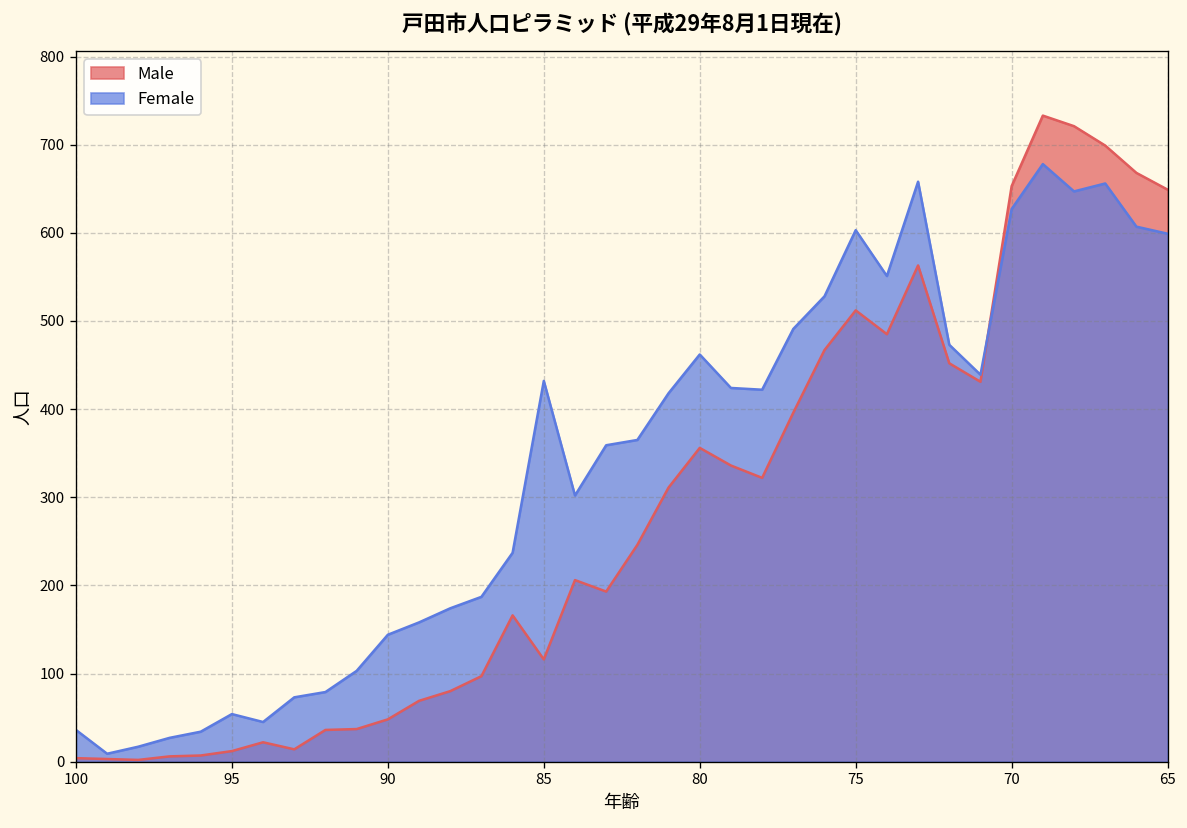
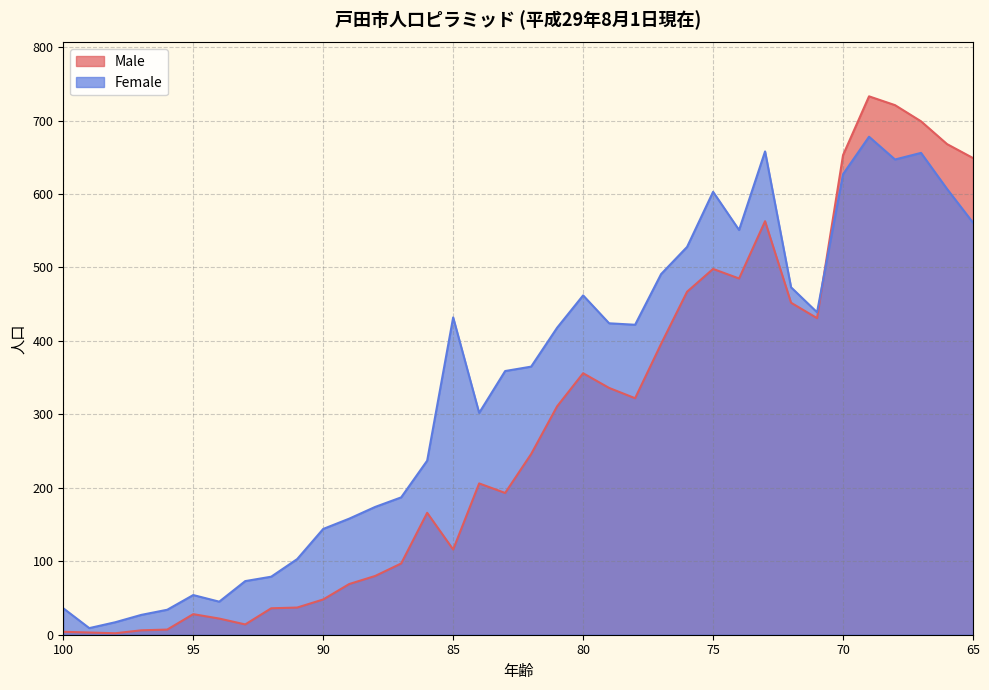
  {
    "Male": {
      "100": 0,
-     "95": 10,
+     "95": 30,
      "90": 50,
      "85": 120,
      "80": 360,
-     "75": 510,
+     "75": 500,
      "70": 650,
      "65": 650
    },
    "Female": {
      "100": 40,
      "95": 50,
      "90": 140,
      "85": 430,
      "80": 460,
      "75": 600,
      "70": 630,
-     "65": 600
+     "65": 560
    }
  }
